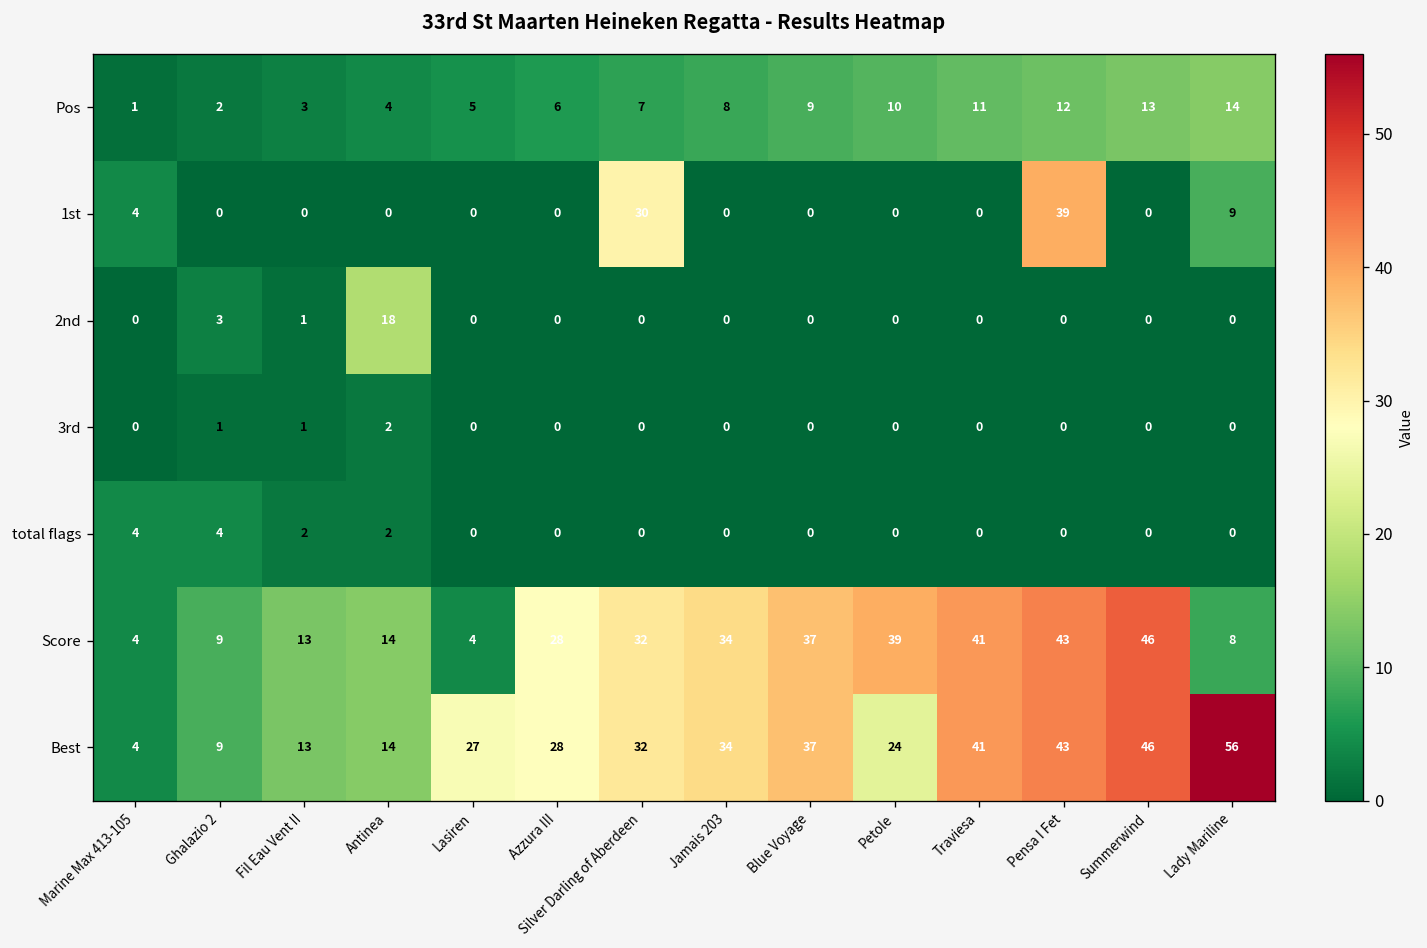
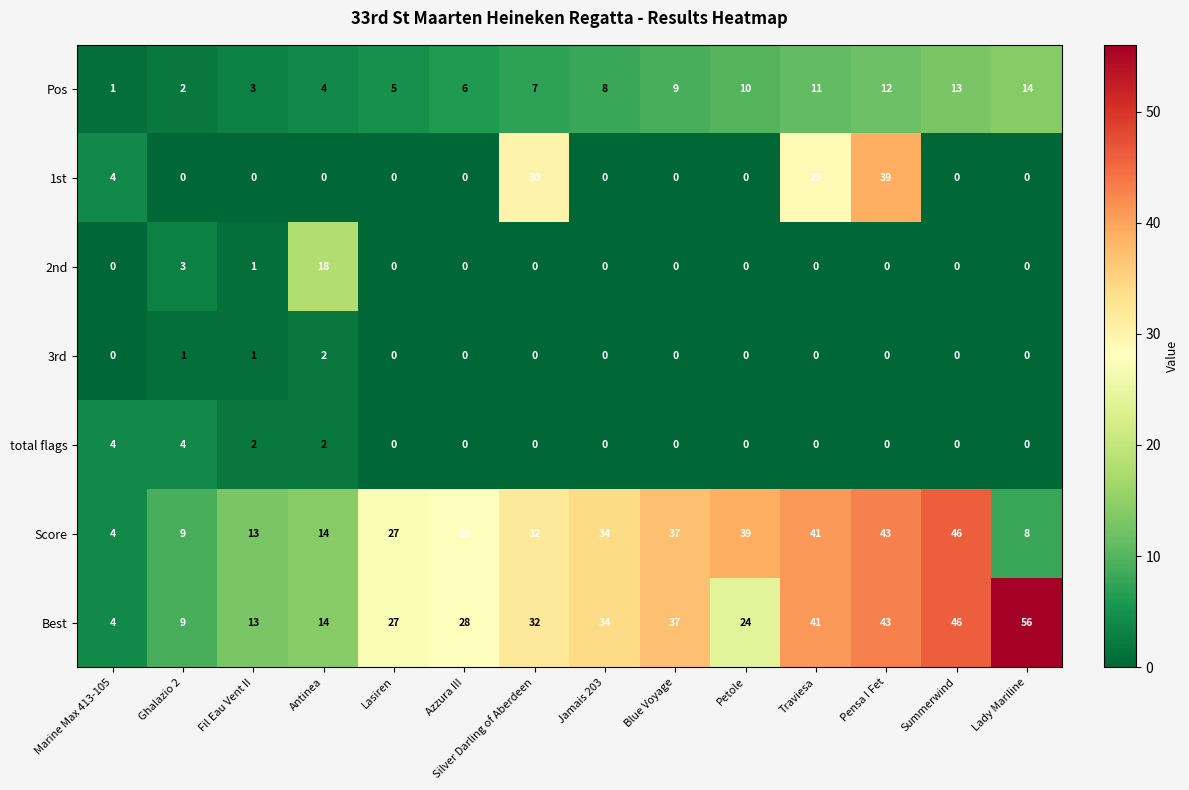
  {
    "Pos": {
      "Marine Max 413-105": 1,
      "Ghalazio 2": 2,
      "Fil Eau Vent II": 3,
      "Antinea": 4,
      "Lasiren": 5,
      "Azzura III": 6,
      "Silver Darling of Aberdeen": 7,
      "Jamais 203": 8,
      "Blue Voyage": 9,
      "Petole": 10,
      "Traviesa": 11,
      "Pensa I Fet": 12,
      "Summerwind": 13,
      "Lady Mariline": 14
    },
    "1st": {
      "Marine Max 413-105": 4,
      "Ghalazio 2": 0,
      "Fil Eau Vent II": 0,
      "Antinea": 0,
      "Lasiren": 0,
      "Azzura III": 0,
      "Silver Darling of Aberdeen": 30,
      "Jamais 203": 0,
      "Blue Voyage": 0,
      "Petole": 0,
-     "Traviesa": 0,
+     "Traviesa": 29,
      "Pensa I Fet": 39,
      "Summerwind": 0,
-     "Lady Mariline": 9
+     "Lady Mariline": 0
    },
    "2nd": {
      "Marine Max 413-105": 0,
      "Ghalazio 2": 3,
      "Fil Eau Vent II": 1,
      "Antinea": 18,
      "Lasiren": 0,
      "Azzura III": 0,
      "Silver Darling of Aberdeen": 0,
      "Jamais 203": 0,
      "Blue Voyage": 0,
      "Petole": 0,
      "Traviesa": 0,
      "Pensa I Fet": 0,
      "Summerwind": 0,
      "Lady Mariline": 0
    },
    "3rd": {
      "Marine Max 413-105": 0,
      "Ghalazio 2": 1,
      "Fil Eau Vent II": 1,
      "Antinea": 2,
      "Lasiren": 0,
      "Azzura III": 0,
      "Silver Darling of Aberdeen": 0,
      "Jamais 203": 0,
      "Blue Voyage": 0,
      "Petole": 0,
      "Traviesa": 0,
      "Pensa I Fet": 0,
      "Summerwind": 0,
      "Lady Mariline": 0
    },
    "total flags": {
      "Marine Max 413-105": 4,
      "Ghalazio 2": 4,
      "Fil Eau Vent II": 2,
      "Antinea": 2,
      "Lasiren": 0,
      "Azzura III": 0,
      "Silver Darling of Aberdeen": 0,
      "Jamais 203": 0,
      "Blue Voyage": 0,
      "Petole": 0,
      "Traviesa": 0,
      "Pensa I Fet": 0,
      "Summerwind": 0,
      "Lady Mariline": 0
    },
    "Score": {
      "Marine Max 413-105": 4,
      "Ghalazio 2": 9,
      "Fil Eau Vent II": 13,
      "Antinea": 14,
-     "Lasiren": 4,
+     "Lasiren": 27,
      "Azzura III": 28,
      "Silver Darling of Aberdeen": 32,
      "Jamais 203": 34,
      "Blue Voyage": 37,
      "Petole": 39,
      "Traviesa": 41,
      "Pensa I Fet": 43,
      "Summerwind": 46,
      "Lady Mariline": 8
    },
    "Best": {
      "Marine Max 413-105": 4,
      "Ghalazio 2": 9,
      "Fil Eau Vent II": 13,
      "Antinea": 14,
      "Lasiren": 27,
      "Azzura III": 28,
      "Silver Darling of Aberdeen": 32,
      "Jamais 203": 34,
      "Blue Voyage": 37,
      "Petole": 24,
      "Traviesa": 41,
      "Pensa I Fet": 43,
      "Summerwind": 46,
      "Lady Mariline": 56
    }
  }
